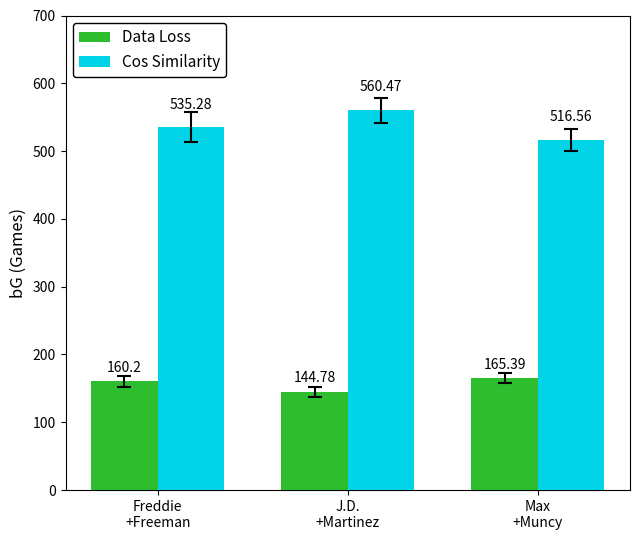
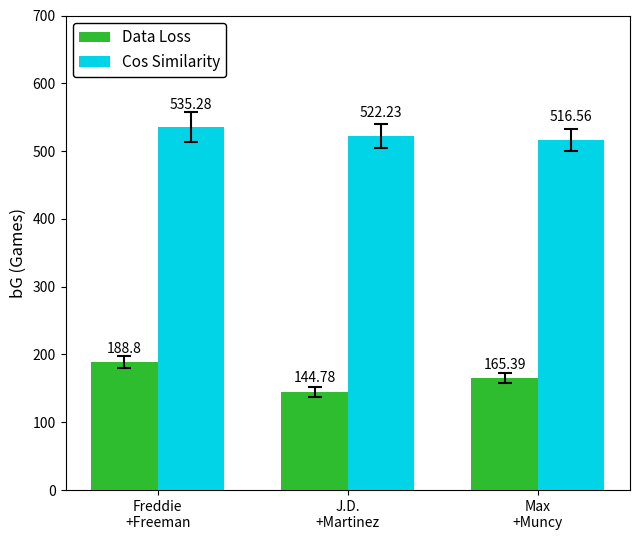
  {
    "Data Loss": {
-     "Freddie +Freeman": 160.2
+     "Freddie +Freeman": 188.8
    },
    "Cos Similarity": {
-     "J.D. +Martinez": 560.47,
+     "J.D. +Martinez": 522.23,
      "Max +Muncy": 516.56
    }
  }
